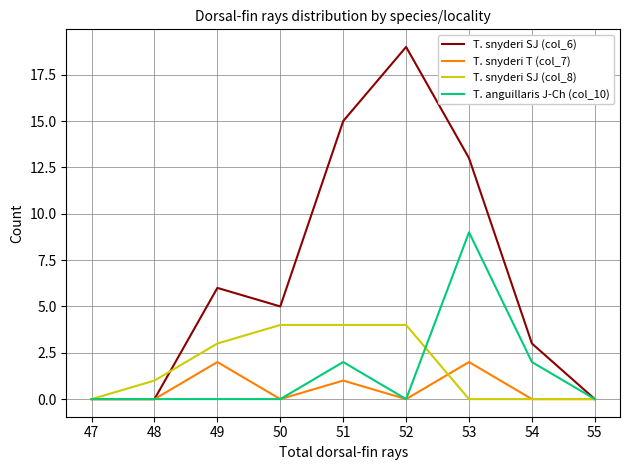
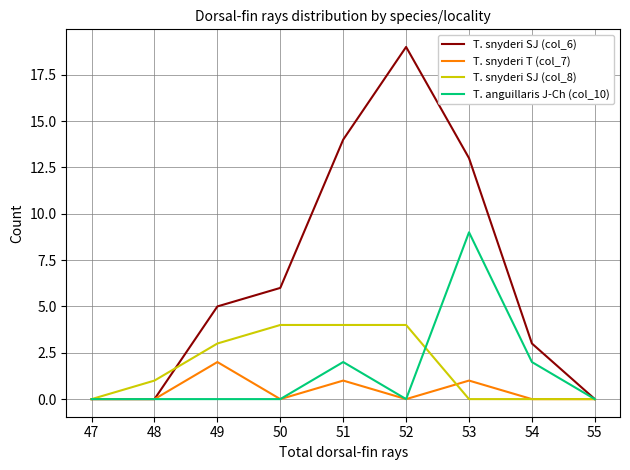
  {
    "T. snyderi SJ (col_6)": {
-     "49": 6,
-     "50": 5,
-     "51": 15,
+     "49": 5,
+     "50": 6,
+     "51": 14,
      "52": 19,
      "53": 13,
      "54": 3
    },
    "T. snyderi T (col_7)": {
      "49": 2,
      "51": 1,
-     "53": 2
+     "53": 1
    },
    "T. snyderi SJ (col_8)": {
      "48": 1,
      "49": 3,
      "50": 4,
      "51": 4,
      "52": 4,
      "53": 0
    },
    "T. anguillaris J-Ch (col_10)": {
      "49": 0,
      "51": 2,
      "53": 9,
      "54": 2
    }
  }
